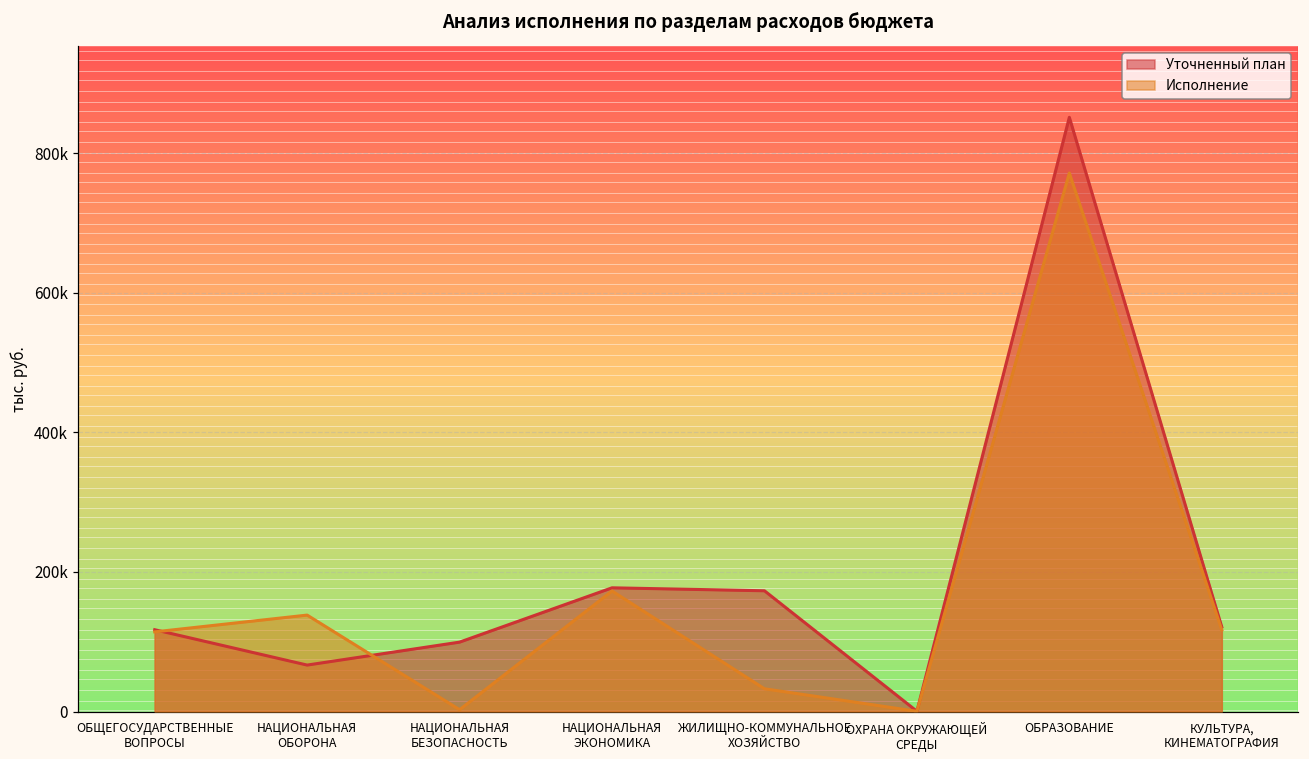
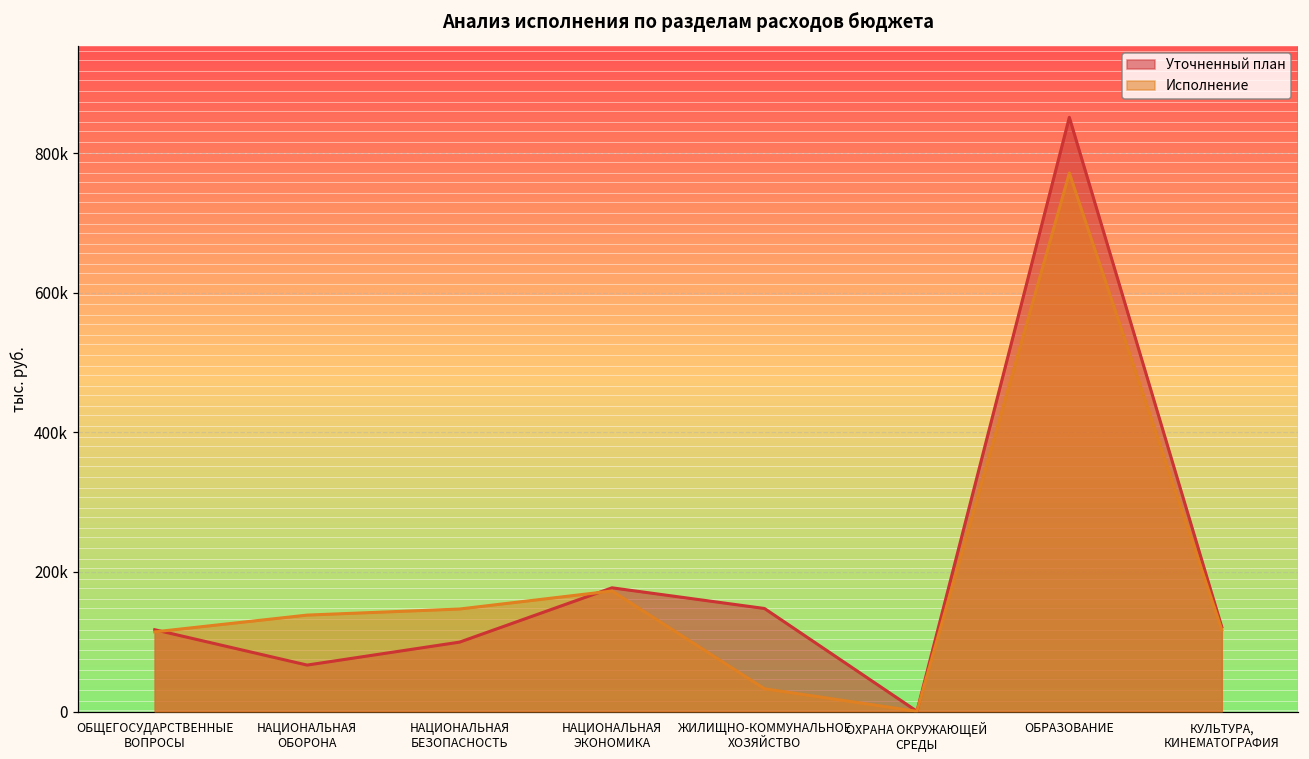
  {
    "Уточненный план": {
      "НАЦИОНАЛЬНАЯ ОБОРОНА": 70000,
      "НАЦИОНАЛЬНАЯ БЕЗОПАСНОСТЬ": 100000,
      "НАЦИОНАЛЬНАЯ ЭКОНОМИКА": 180000,
-     "ЖИЛИЩНО-КОММУНАЛЬНОЕ ХОЗЯЙСТВО": 170000,
+     "ЖИЛИЩНО-КОММУНАЛЬНОЕ ХОЗЯЙСТВО": 150000,
      "ОБРАЗОВАНИЕ": 850000,
      "КУЛЬТУРА, КИНЕМАТОГРАФИЯ": 120000
    },
    "Исполнение": {
      "НАЦИОНАЛЬНАЯ ОБОРОНА": 140000,
-     "НАЦИОНАЛЬНАЯ БЕЗОПАСНОСТЬ": 0,
+     "НАЦИОНАЛЬНАЯ БЕЗОПАСНОСТЬ": 150000,
      "НАЦИОНАЛЬНАЯ ЭКОНОМИКА": 170000,
      "ЖИЛИЩНО-КОММУНАЛЬНОЕ ХОЗЯЙСТВО": 30000,
      "ОБРАЗОВАНИЕ": 770000,
      "КУЛЬТУРА, КИНЕМАТОГРАФИЯ": 120000
    }
  }
